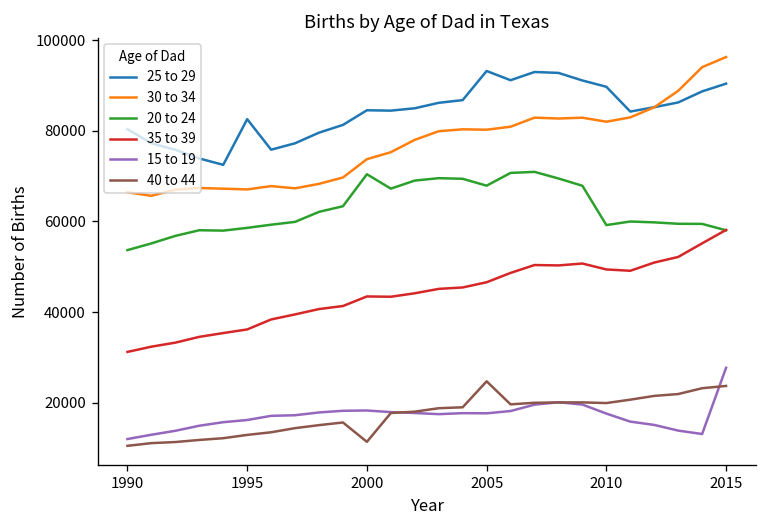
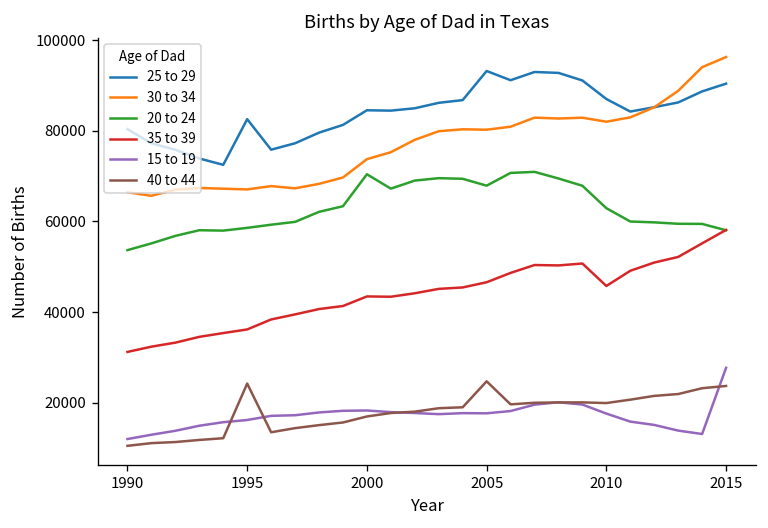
  {
    "25 to 29": {
      "1995": 83000,
      "2000": 85000,
      "2005": 93000,
-     "2010": 90000,
+     "2010": 87000,
      "2015": 90000
    },
    "30 to 34": {
      "1990": 66000,
      "1995": 67000,
      "2000": 74000,
      "2005": 80000,
      "2010": 82000,
      "2015": 96000
    },
    "20 to 24": {
      "1990": 54000,
      "1995": 59000,
      "2000": 70000,
      "2005": 68000,
-     "2010": 59000
+     "2010": 63000
    },
    "35 to 39": {
      "1990": 31000,
      "1995": 36000,
      "2000": 43000,
      "2005": 47000,
-     "2010": 49000
+     "2010": 46000
    },
    "15 to 19": {
      "1990": 12000,
      "1995": 16000,
      "2000": 18000,
      "2005": 18000,
      "2010": 18000,
      "2015": 28000
    },
    "40 to 44": {
      "1990": 10000,
-     "1995": 13000,
-     "2000": 11000,
+     "1995": 24000,
+     "2000": 17000,
      "2005": 25000,
      "2010": 20000,
      "2015": 24000
    }
  }
